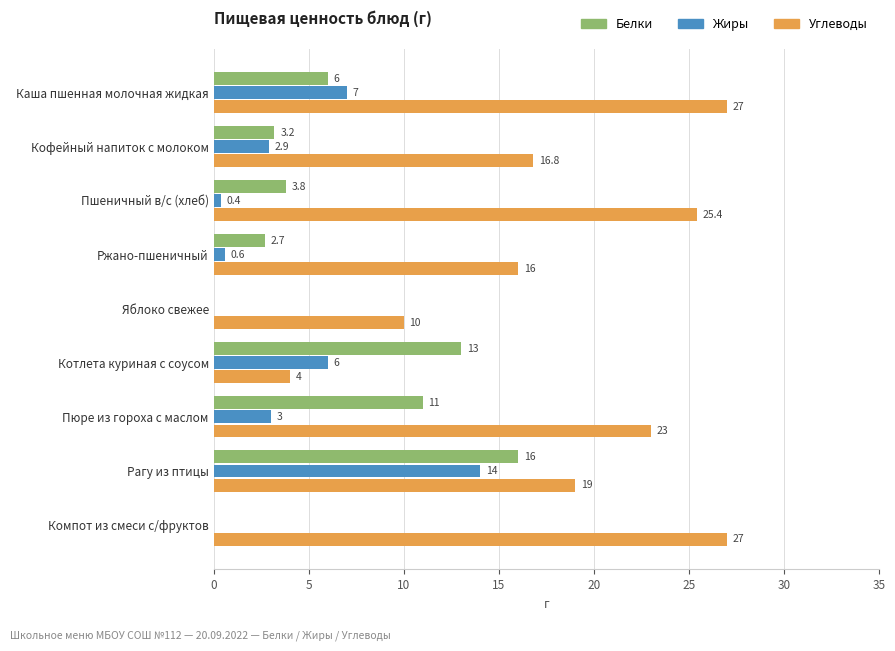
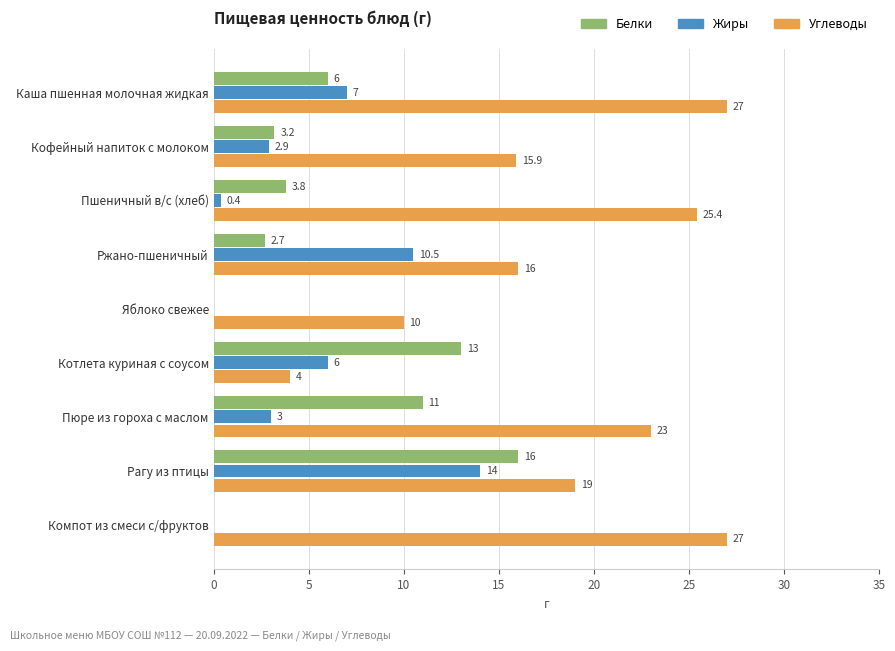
  {
    "Белки": {
      "Каша пшенная молочная жидкая": 6,
      "Кофейный напиток с молоком": 3.2,
      "Пшеничный в/с (хлеб)": 3.8,
      "Ржано-пшеничный": 2.7,
      "Котлета куриная с соусом": 13,
      "Пюре из гороха с маслом": 11,
      "Рагу из птицы": 16
    },
    "Жиры": {
      "Каша пшенная молочная жидкая": 7,
      "Кофейный напиток с молоком": 2.9,
      "Пшеничный в/с (хлеб)": 0.4,
-     "Ржано-пшеничный": 0.6,
+     "Ржано-пшеничный": 10.5,
      "Котлета куриная с соусом": 6,
      "Пюре из гороха с маслом": 3,
      "Рагу из птицы": 14
    },
    "Углеводы": {
      "Каша пшенная молочная жидкая": 27,
-     "Кофейный напиток с молоком": 16.8,
+     "Кофейный напиток с молоком": 15.9,
      "Пшеничный в/с (хлеб)": 25.4,
      "Ржано-пшеничный": 16,
      "Яблоко свежее": 10,
      "Котлета куриная с соусом": 4,
      "Пюре из гороха с маслом": 23,
      "Рагу из птицы": 19,
      "Компот из смеси с/фруктов": 27
    }
  }
